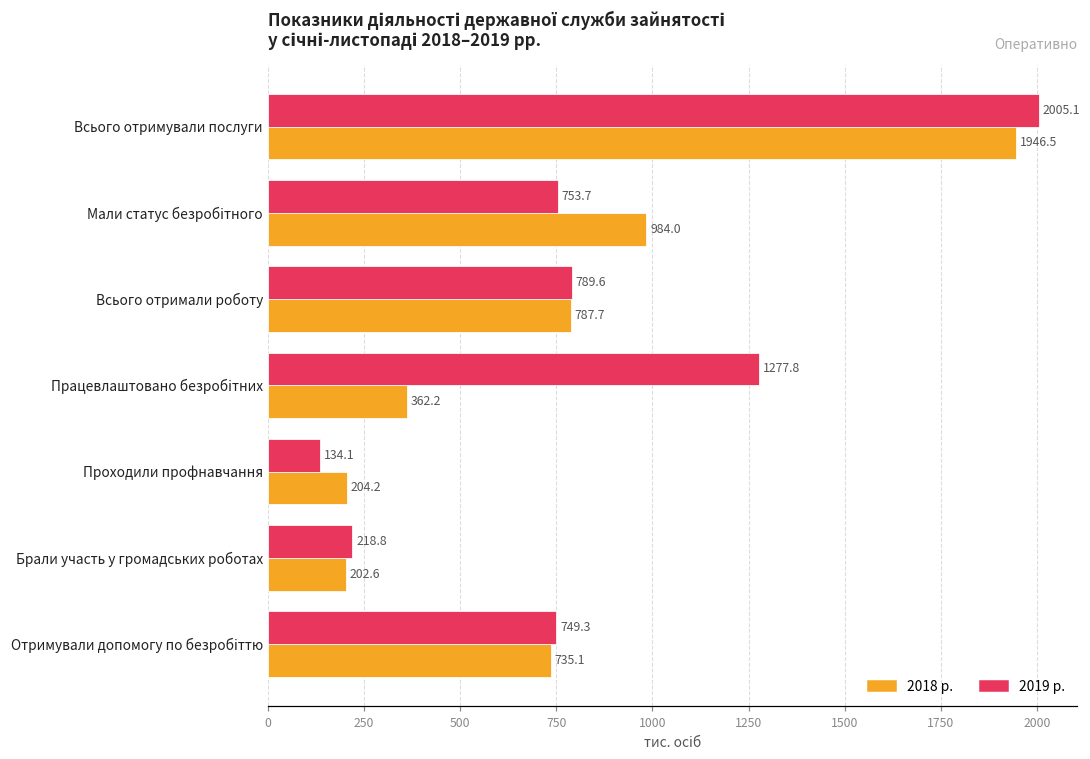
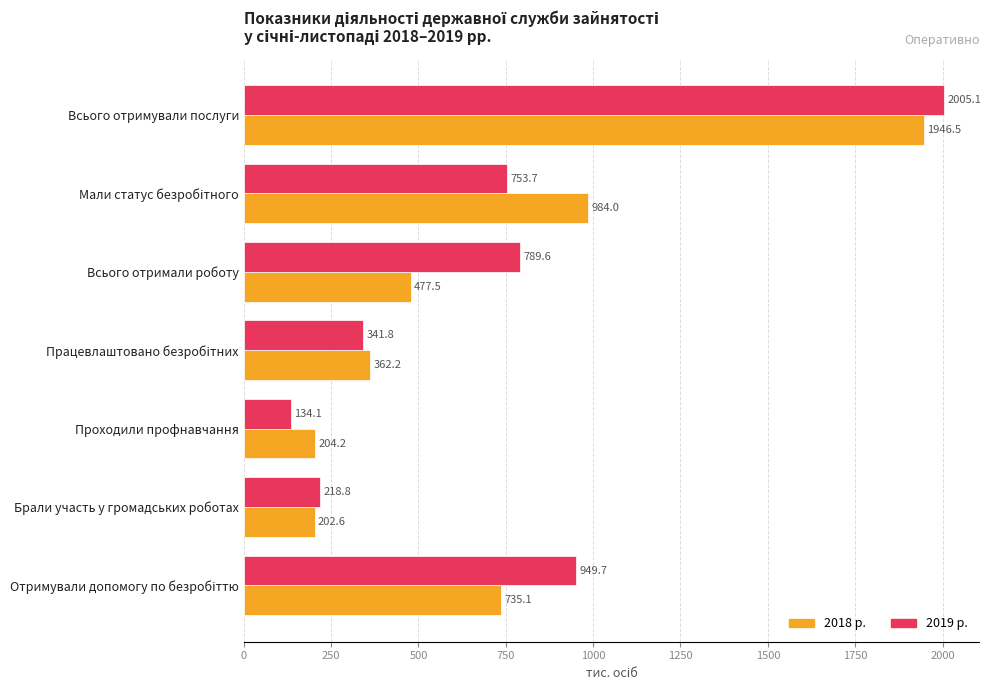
  {
    "2018 р.": {
      "Всього отримували послуги": 1946.5,
      "Мали статус безробітного": 984.0,
-     "Всього отримали роботу": 787.7,
+     "Всього отримали роботу": 477.5,
      "Працевлаштовано безробітних": 362.2,
      "Проходили профнавчання": 204.2,
      "Брали участь у громадських роботах": 202.6,
      "Отримували допомогу по безробіттю": 735.1
    },
    "2019 р.": {
      "Всього отримували послуги": 2005.1,
      "Мали статус безробітного": 753.7,
      "Всього отримали роботу": 789.6,
-     "Працевлаштовано безробітних": 1277.8,
+     "Працевлаштовано безробітних": 341.8,
      "Проходили профнавчання": 134.1,
      "Брали участь у громадських роботах": 218.8,
-     "Отримували допомогу по безробіттю": 749.3
+     "Отримували допомогу по безробіттю": 949.7
    }
  }
